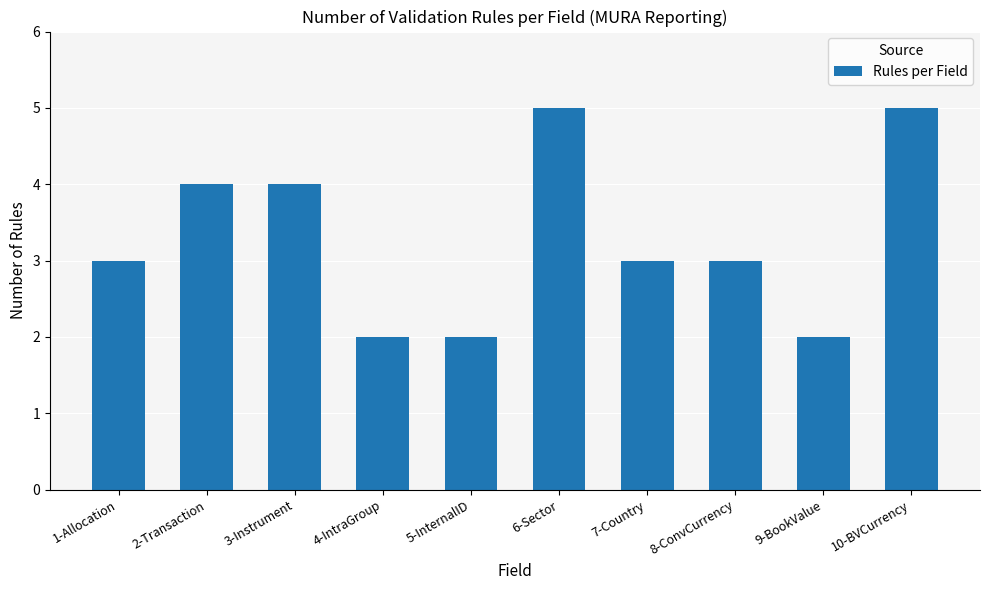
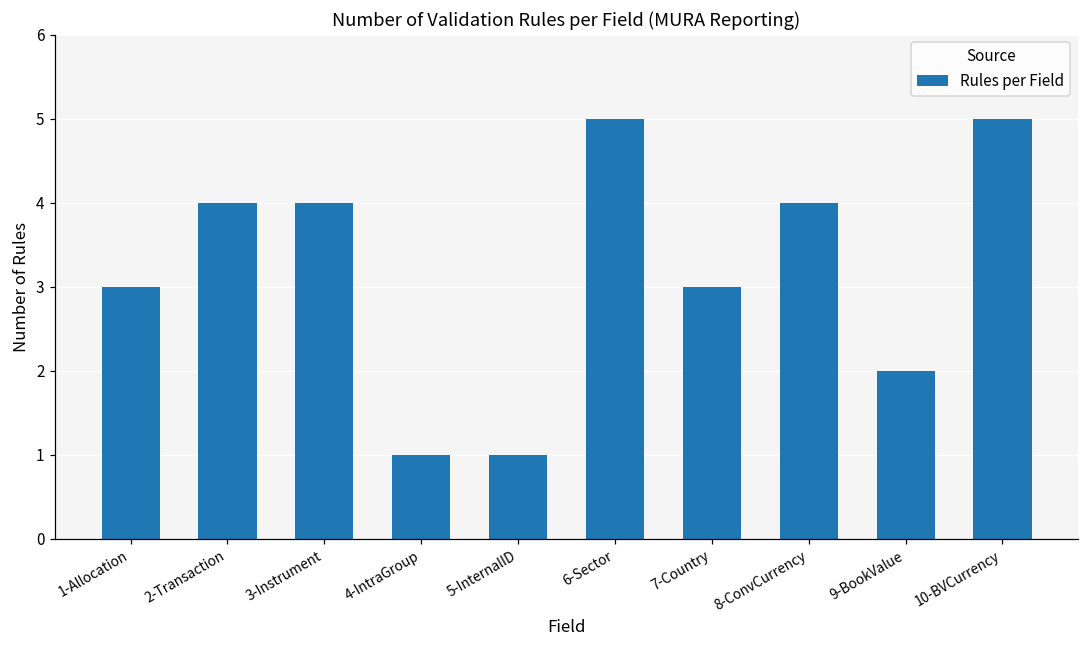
  {
    "1-Allocation": 3,
    "2-Transaction": 4,
    "3-Instrument": 4,
-   "4-IntraGroup": 2,
-   "5-InternalID": 2,
+   "4-IntraGroup": 1,
+   "5-InternalID": 1,
    "6-Sector": 5,
    "7-Country": 3,
-   "8-ConvCurrency": 3,
+   "8-ConvCurrency": 4,
    "9-BookValue": 2,
    "10-BVCurrency": 5
  }
